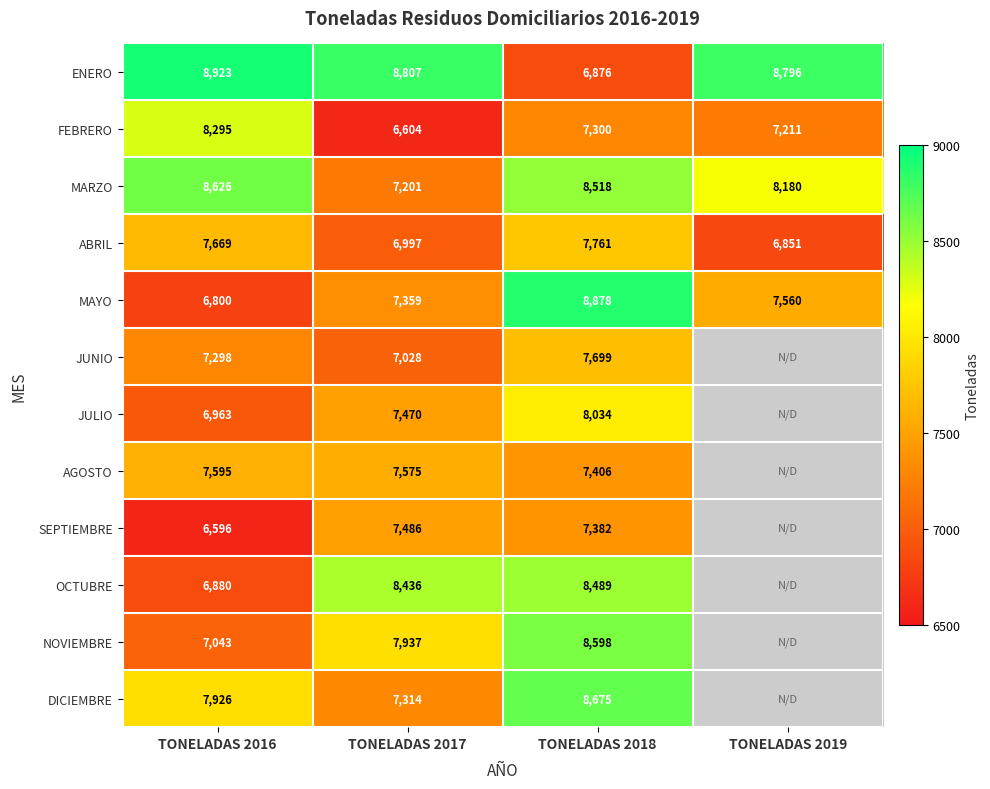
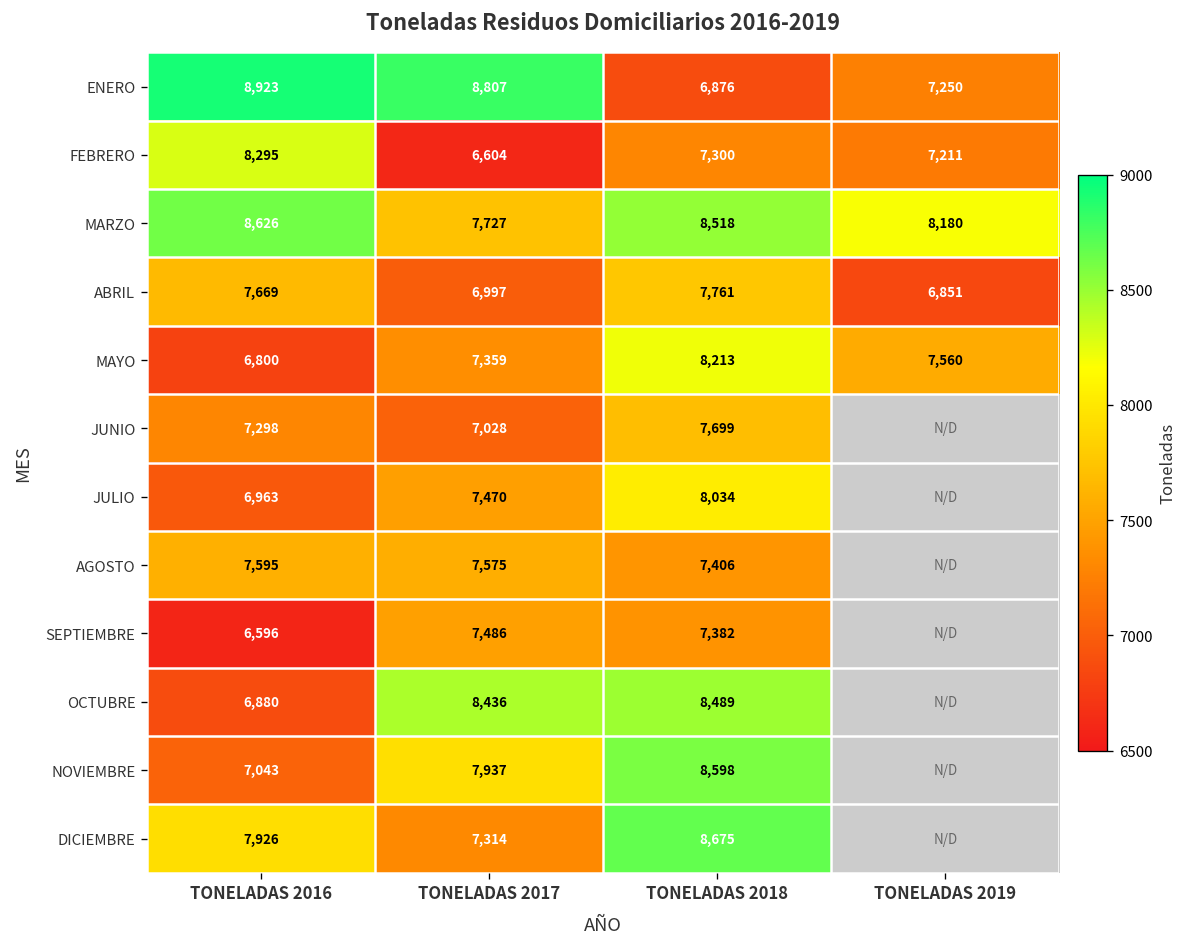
  {
    "ENERO": {
      "TONELADAS 2016": "8,923",
      "TONELADAS 2017": "8,807",
      "TONELADAS 2018": "6,876",
-     "TONELADAS 2019": "8,796"
+     "TONELADAS 2019": "7,250"
    },
    "FEBRERO": {
      "TONELADAS 2016": "8,295",
      "TONELADAS 2017": "6,604",
      "TONELADAS 2018": "7,300",
      "TONELADAS 2019": "7,211"
    },
    "MARZO": {
      "TONELADAS 2016": "8,626",
-     "TONELADAS 2017": "7,201",
+     "TONELADAS 2017": "7,727",
      "TONELADAS 2018": "8,518",
      "TONELADAS 2019": "8,180"
    },
    "ABRIL": {
      "TONELADAS 2016": "7,669",
      "TONELADAS 2017": "6,997",
      "TONELADAS 2018": "7,761",
      "TONELADAS 2019": "6,851"
    },
    "MAYO": {
      "TONELADAS 2016": "6,800",
      "TONELADAS 2017": "7,359",
-     "TONELADAS 2018": "8,878",
+     "TONELADAS 2018": "8,213",
      "TONELADAS 2019": "7,560"
    },
    "JUNIO": {
      "TONELADAS 2016": "7,298",
      "TONELADAS 2017": "7,028",
      "TONELADAS 2018": "7,699"
    },
    "JULIO": {
      "TONELADAS 2016": "6,963",
      "TONELADAS 2017": "7,470",
      "TONELADAS 2018": "8,034"
    },
    "AGOSTO": {
      "TONELADAS 2016": "7,595",
      "TONELADAS 2017": "7,575",
      "TONELADAS 2018": "7,406"
    },
    "SEPTIEMBRE": {
      "TONELADAS 2016": "6,596",
      "TONELADAS 2017": "7,486",
      "TONELADAS 2018": "7,382"
    },
    "OCTUBRE": {
      "TONELADAS 2016": "6,880",
      "TONELADAS 2017": "8,436",
      "TONELADAS 2018": "8,489"
    },
    "NOVIEMBRE": {
      "TONELADAS 2016": "7,043",
      "TONELADAS 2017": "7,937",
      "TONELADAS 2018": "8,598"
    },
    "DICIEMBRE": {
      "TONELADAS 2016": "7,926",
      "TONELADAS 2017": "7,314",
      "TONELADAS 2018": "8,675"
    }
  }
